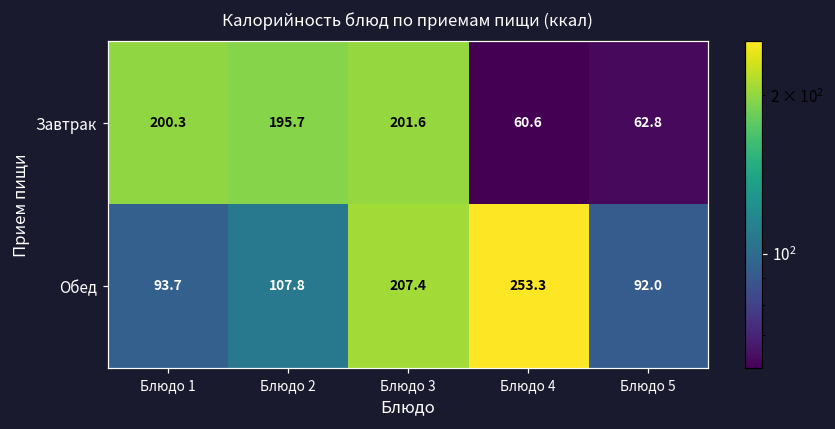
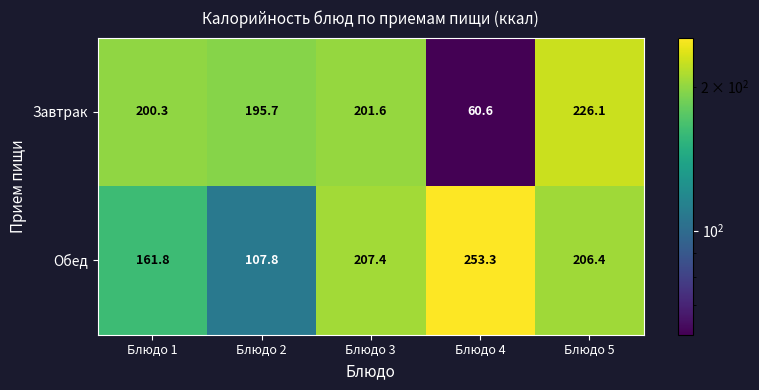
  {
    "Завтрак": {
      "Блюдо 1": 200.3,
      "Блюдо 2": 195.7,
      "Блюдо 3": 201.6,
      "Блюдо 4": 60.6,
-     "Блюдо 5": 62.8
+     "Блюдо 5": 226.1
    },
    "Обед": {
-     "Блюдо 1": 93.7,
+     "Блюдо 1": 161.8,
      "Блюдо 2": 107.8,
      "Блюдо 3": 207.4,
      "Блюдо 4": 253.3,
-     "Блюдо 5": 92.0
+     "Блюдо 5": 206.4
    }
  }
